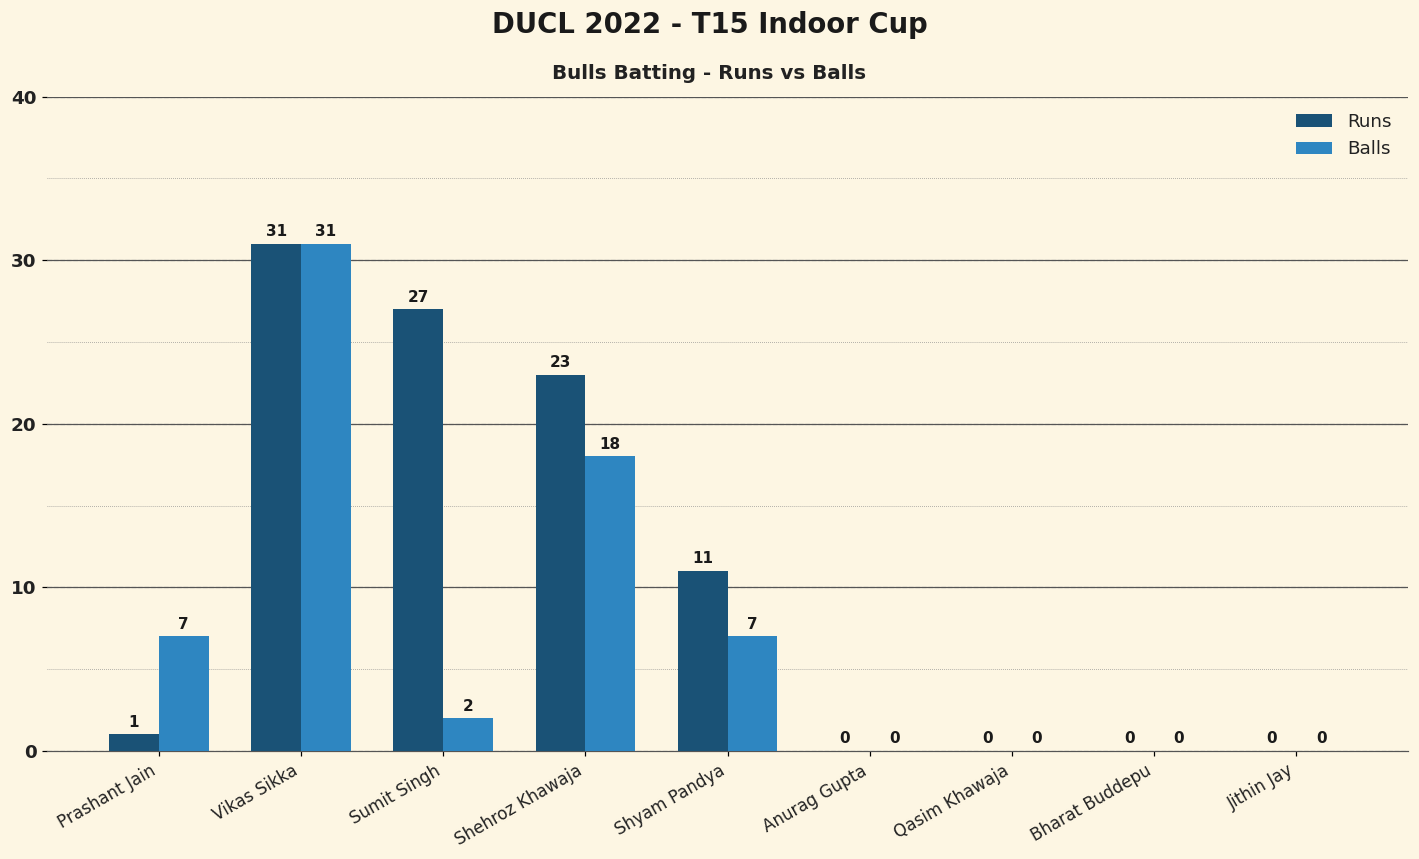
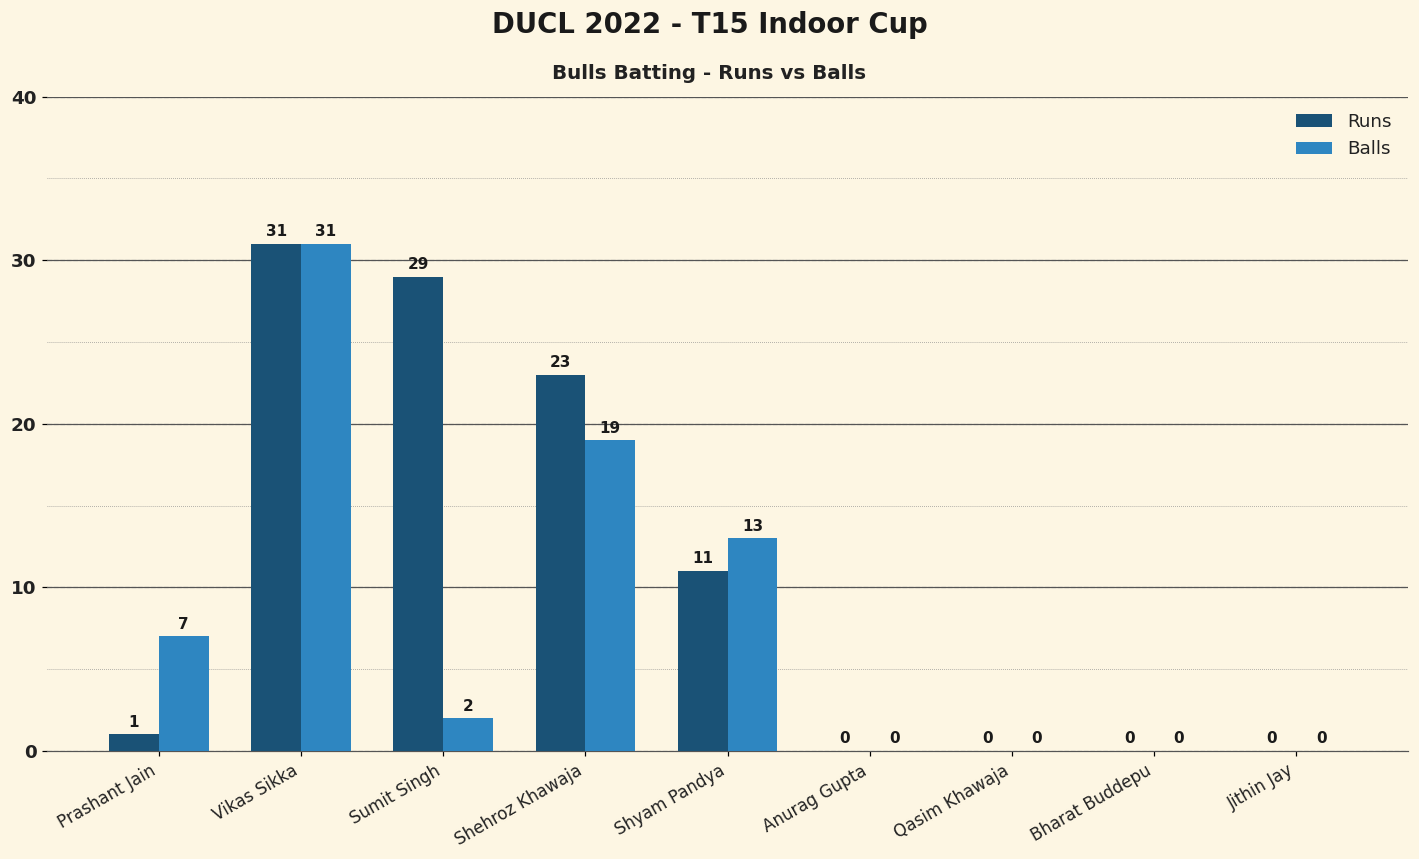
  {
    "Runs": {
      "Prashant Jain": 1,
      "Vikas Sikka": 31,
-     "Sumit Singh": 27,
+     "Sumit Singh": 29,
      "Shehroz Khawaja": 23,
      "Shyam Pandya": 11,
      "Anurag Gupta": 0,
      "Qasim Khawaja": 0,
      "Bharat Buddepu": 0,
      "Jithin Jay": 0
    },
    "Balls": {
      "Prashant Jain": 7,
      "Vikas Sikka": 31,
      "Sumit Singh": 2,
-     "Shehroz Khawaja": 18,
-     "Shyam Pandya": 7,
+     "Shehroz Khawaja": 19,
+     "Shyam Pandya": 13,
      "Anurag Gupta": 0,
      "Qasim Khawaja": 0,
      "Bharat Buddepu": 0,
      "Jithin Jay": 0
    }
  }
